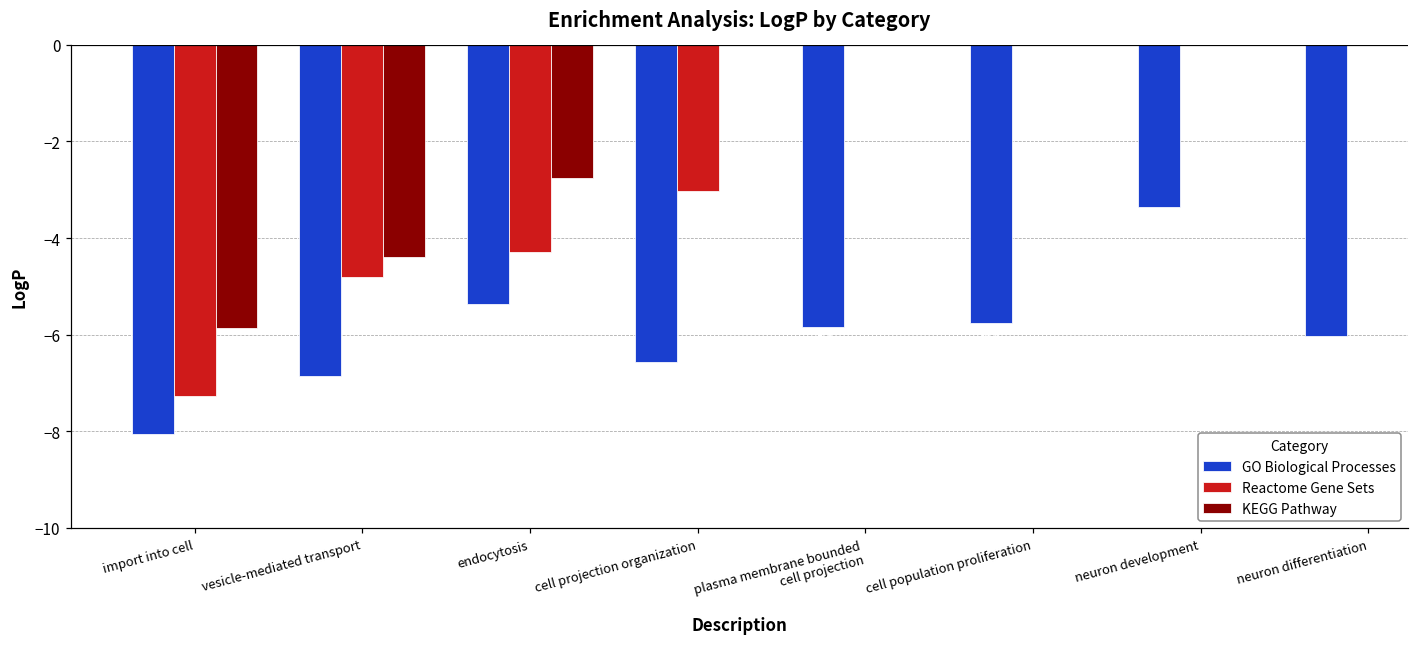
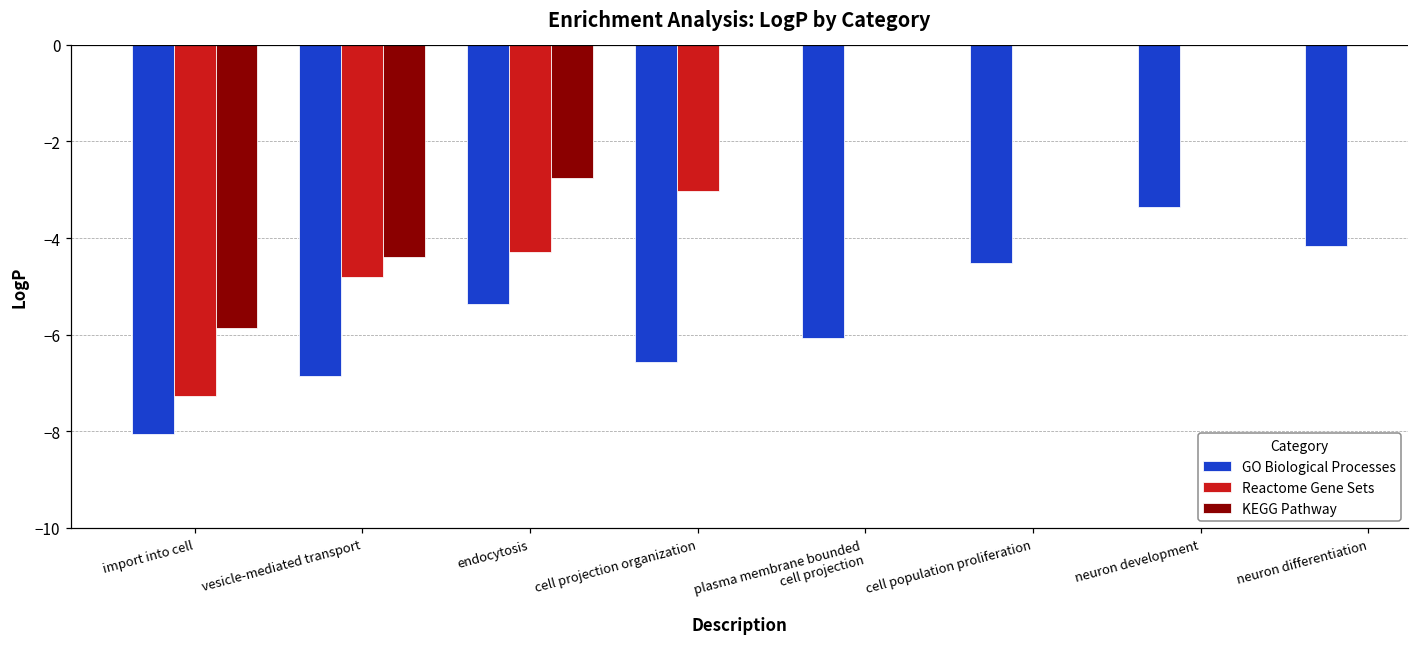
  {
    "GO Biological Processes": {
      "import into cell": -8.1,
      "vesicle-mediated transport": -6.9,
      "endocytosis": -5.4,
      "cell projection organization": -6.6,
-     "plasma membrane bounded cell projection": -5.8,
-     "cell population proliferation": -5.8,
+     "plasma membrane bounded cell projection": -6.1,
+     "cell population proliferation": -4.5,
      "neuron development": -3.4,
-     "neuron differentiation": -6.0
+     "neuron differentiation": -4.2
    },
    "Reactome Gene Sets": {
      "import into cell": -7.3,
      "vesicle-mediated transport": -4.8,
      "endocytosis": -4.3,
      "cell projection organization": -3.0
    }
  }
